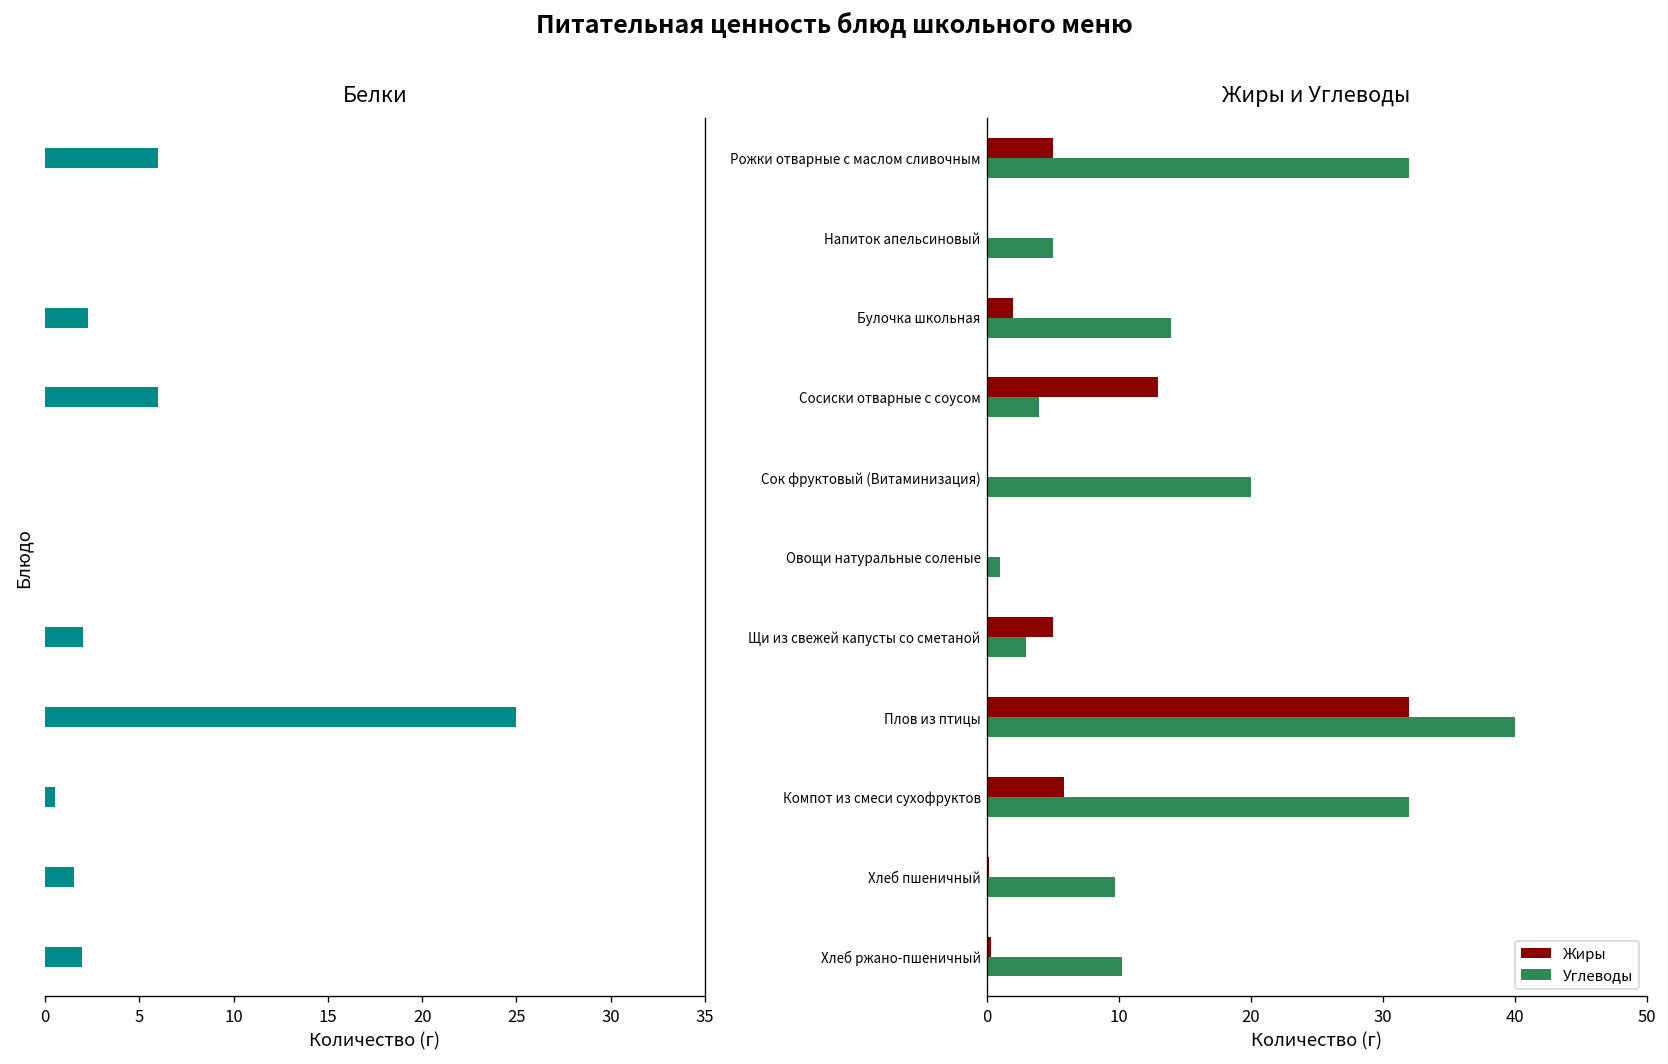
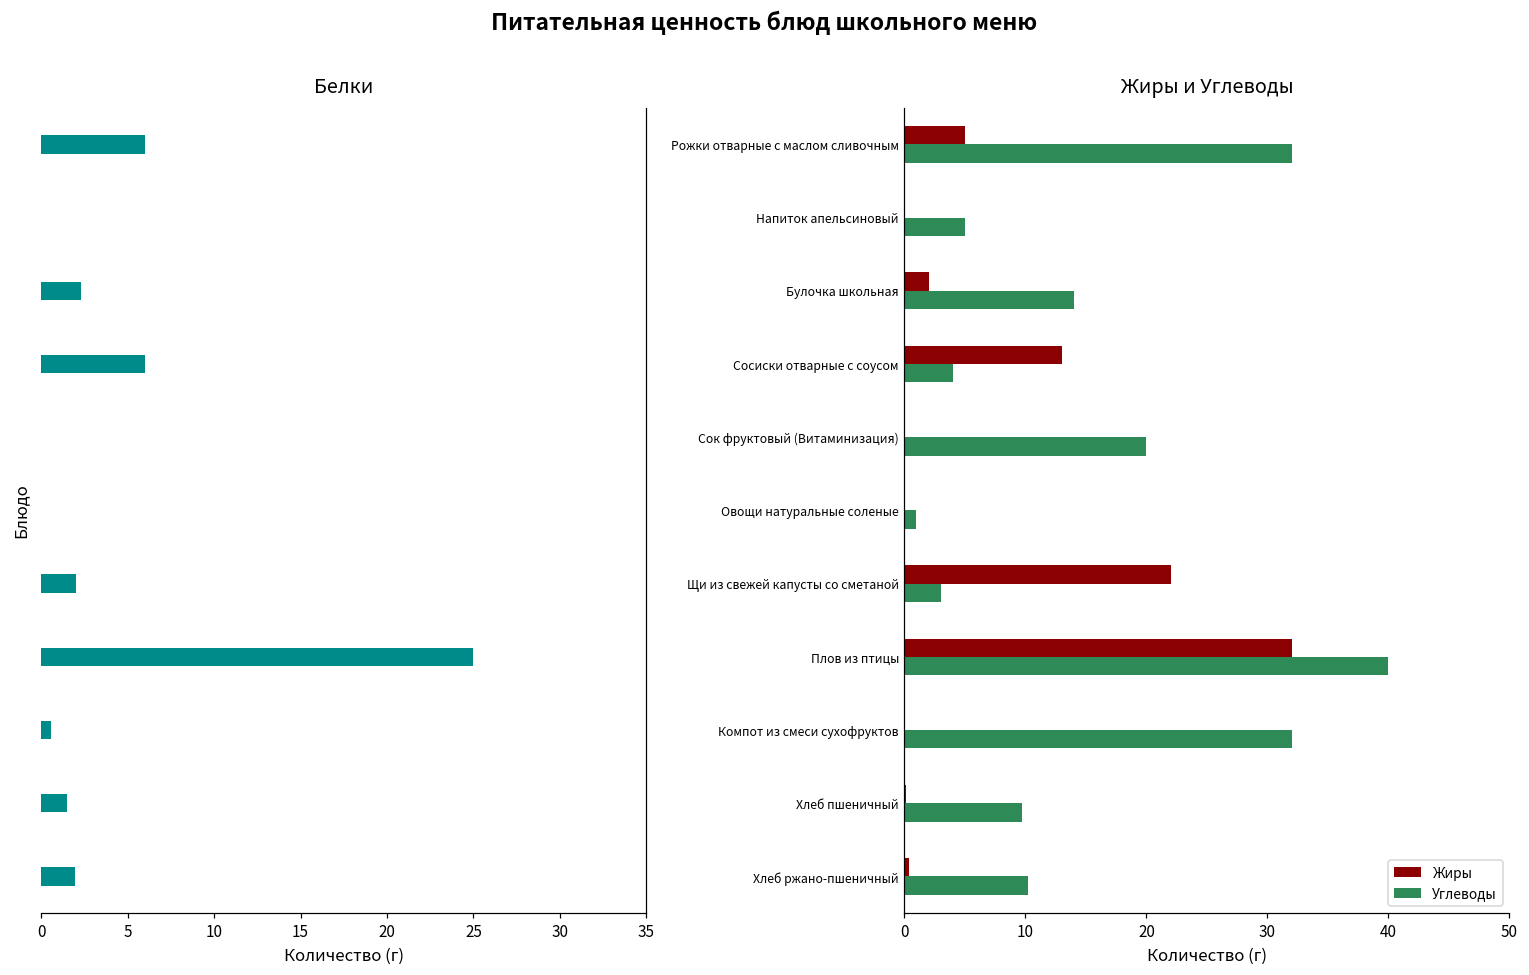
  {
    "Жиры и Углеводы": {
      "Жиры": {
        "Рожки отварные с маслом сливочным": 5.0,
        "Напиток апельсиновый": 0.0,
        "Булочка школьная": 2.0,
        "Сосиски отварные с соусом": 13.0,
        "Сок фруктовый (Витаминизация)": 0.0,
        "Овощи натуральные соленые": 0.0,
-       "Щи из свежей капусты со сметаной": 5,
+       "Щи из свежей капусты со сметаной": 22,
        "Плов из птицы": 32.0,
-       "Компот из смеси сухофруктов": 5.9,
+       "Компот из смеси сухофруктов": 0.1,
        "Хлеб ржано-пшеничный": 0.4
      },
      "Углеводы": {
        "Рожки отварные с маслом сливочным": 32.0,
        "Напиток апельсиновый": 5.0,
        "Булочка школьная": 14.0,
        "Сосиски отварные с соусом": 4.0,
        "Сок фруктовый (Витаминизация)": 20.0,
        "Овощи натуральные соленые": 1.0,
        "Щи из свежей капусты со сметаной": 3.0,
        "Плов из птицы": 40.0,
        "Компот из смеси сухофруктов": 32.0,
        "Хлеб пшеничный": 9.7,
        "Хлеб ржано-пшеничный": 10.3
      }
    }
  }
